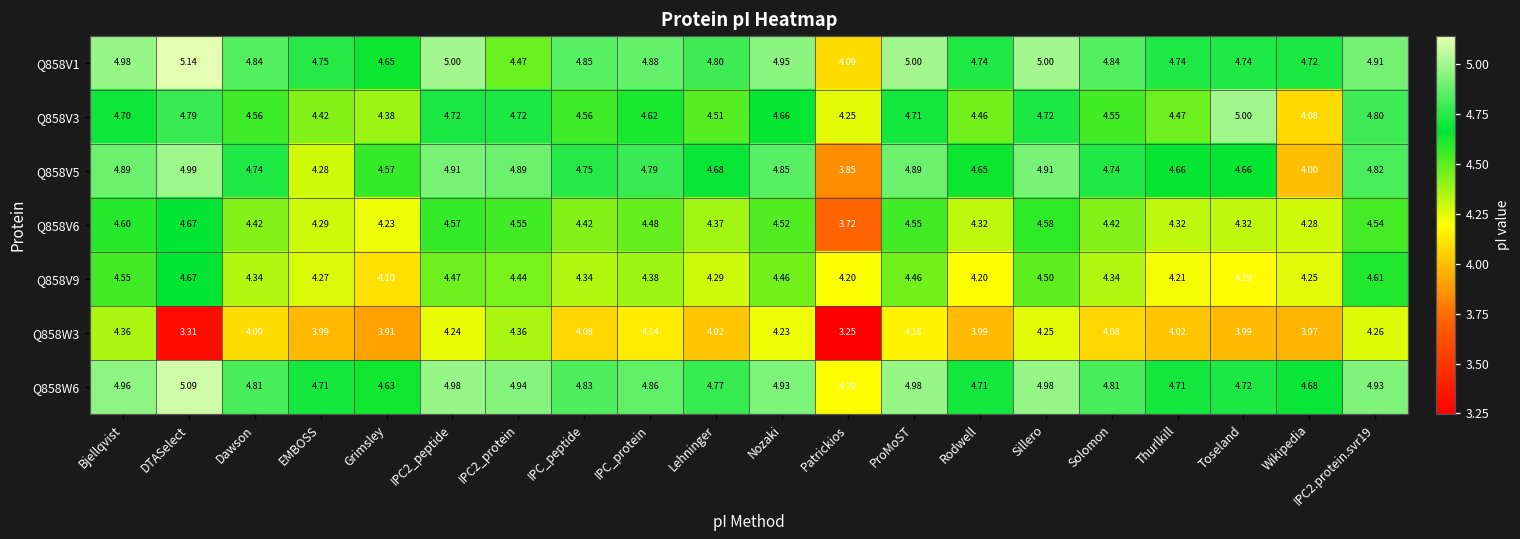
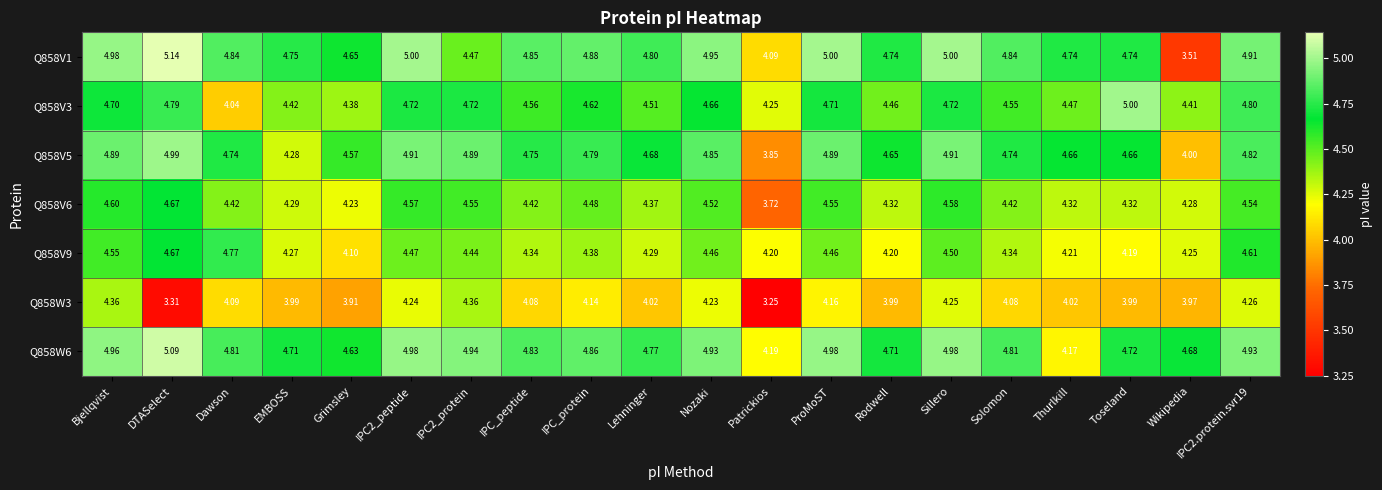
  {
    "Q858V1": {
      "Bjellqvist": 4.98,
      "DTASelect": 5.14,
      "Dawson": 4.84,
      "EMBOSS": 4.75,
      "Grimsley": 4.65,
      "IPC2_peptide": 5.00,
      "IPC2_protein": 4.47,
      "IPC_peptide": 4.85,
      "IPC_protein": 4.88,
      "Lehninger": 4.80,
      "Nozaki": 4.95,
      "Patrickios": 4.09,
      "ProMoST": 5.00,
      "Rodwell": 4.74,
      "Sillero": 5.00,
      "Solomon": 4.84,
      "Thurlkill": 4.74,
      "Toseland": 4.74,
-     "Wikipedia": 4.72,
+     "Wikipedia": 3.51,
      "IPC2.protein.svr19": 4.91
    },
    "Q858V3": {
      "Bjellqvist": 4.70,
      "DTASelect": 4.79,
-     "Dawson": 4.56,
+     "Dawson": 4.04,
      "EMBOSS": 4.42,
      "Grimsley": 4.38,
      "IPC2_peptide": 4.72,
      "IPC2_protein": 4.72,
      "IPC_peptide": 4.56,
      "IPC_protein": 4.62,
      "Lehninger": 4.51,
      "Nozaki": 4.66,
      "Patrickios": 4.25,
      "ProMoST": 4.71,
      "Rodwell": 4.46,
      "Sillero": 4.72,
      "Solomon": 4.55,
      "Thurlkill": 4.47,
      "Toseland": 5.00,
-     "Wikipedia": 4.08,
+     "Wikipedia": 4.41,
      "IPC2.protein.svr19": 4.80
    },
    "Q858V5": {
      "Bjellqvist": 4.89,
      "DTASelect": 4.99,
      "Dawson": 4.74,
      "EMBOSS": 4.28,
      "Grimsley": 4.57,
      "IPC2_peptide": 4.91,
      "IPC2_protein": 4.89,
      "IPC_peptide": 4.75,
      "IPC_protein": 4.79,
      "Lehninger": 4.68,
      "Nozaki": 4.85,
      "Patrickios": 3.85,
      "ProMoST": 4.89,
      "Rodwell": 4.65,
      "Sillero": 4.91,
      "Solomon": 4.74,
      "Thurlkill": 4.66,
      "Toseland": 4.66,
      "Wikipedia": 4.00,
      "IPC2.protein.svr19": 4.82
    },
    "Q858V6": {
      "Bjellqvist": 4.60,
      "DTASelect": 4.67,
      "Dawson": 4.42,
      "EMBOSS": 4.29,
      "Grimsley": 4.23,
      "IPC2_peptide": 4.57,
      "IPC2_protein": 4.55,
      "IPC_peptide": 4.42,
      "IPC_protein": 4.48,
      "Lehninger": 4.37,
      "Nozaki": 4.52,
      "Patrickios": 3.72,
      "ProMoST": 4.55,
      "Rodwell": 4.32,
      "Sillero": 4.58,
      "Solomon": 4.42,
      "Thurlkill": 4.32,
      "Toseland": 4.32,
      "Wikipedia": 4.28,
      "IPC2.protein.svr19": 4.54
    },
    "Q858V9": {
      "Bjellqvist": 4.55,
      "DTASelect": 4.67,
-     "Dawson": 4.34,
+     "Dawson": 4.77,
      "EMBOSS": 4.27,
      "Grimsley": 4.10,
      "IPC2_peptide": 4.47,
      "IPC2_protein": 4.44,
      "IPC_peptide": 4.34,
      "IPC_protein": 4.38,
      "Lehninger": 4.29,
      "Nozaki": 4.46,
      "Patrickios": 4.20,
      "ProMoST": 4.46,
      "Rodwell": 4.20,
      "Sillero": 4.50,
      "Solomon": 4.34,
      "Thurlkill": 4.21,
      "Toseland": 4.19,
      "Wikipedia": 4.25,
      "IPC2.protein.svr19": 4.61
    },
    "Q858W3": {
      "Bjellqvist": 4.36,
      "DTASelect": 3.31,
      "Dawson": 4.09,
      "EMBOSS": 3.99,
      "Grimsley": 3.91,
      "IPC2_peptide": 4.24,
      "IPC2_protein": 4.36,
      "IPC_peptide": 4.08,
      "IPC_protein": 4.14,
      "Lehninger": 4.02,
      "Nozaki": 4.23,
      "Patrickios": 3.25,
      "ProMoST": 4.16,
      "Rodwell": 3.99,
      "Sillero": 4.25,
      "Solomon": 4.08,
      "Thurlkill": 4.02,
      "Toseland": 3.99,
      "Wikipedia": 3.97,
      "IPC2.protein.svr19": 4.26
    },
    "Q858W6": {
      "Bjellqvist": 4.96,
      "DTASelect": 5.09,
      "Dawson": 4.81,
      "EMBOSS": 4.71,
      "Grimsley": 4.63,
      "IPC2_peptide": 4.98,
      "IPC2_protein": 4.94,
      "IPC_peptide": 4.83,
      "IPC_protein": 4.86,
      "Lehninger": 4.77,
      "Nozaki": 4.93,
      "Patrickios": 4.19,
      "ProMoST": 4.98,
      "Rodwell": 4.71,
      "Sillero": 4.98,
      "Solomon": 4.81,
-     "Thurlkill": 4.71,
+     "Thurlkill": 4.17,
      "Toseland": 4.72,
      "Wikipedia": 4.68,
      "IPC2.protein.svr19": 4.93
    }
  }
